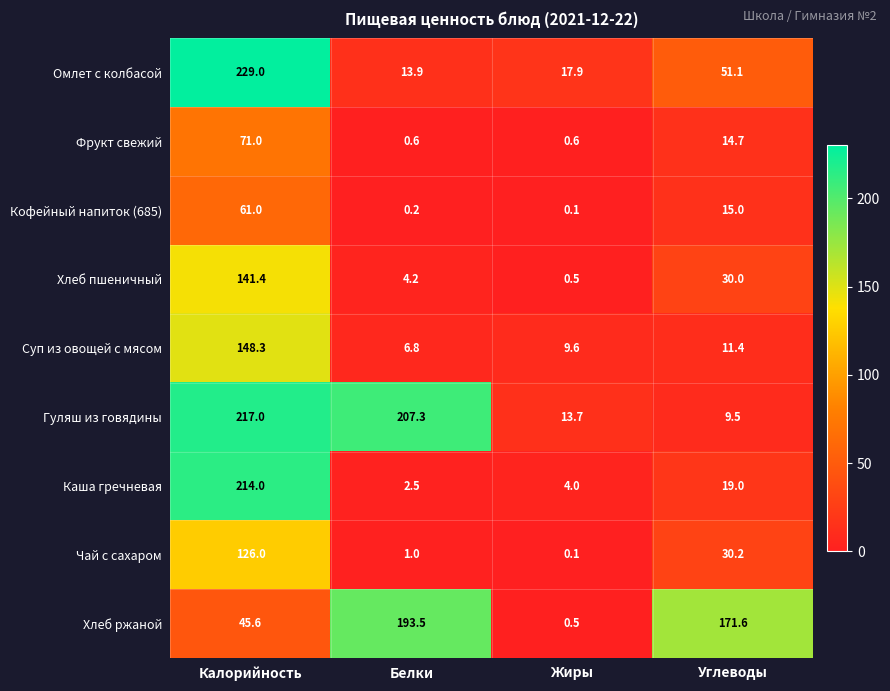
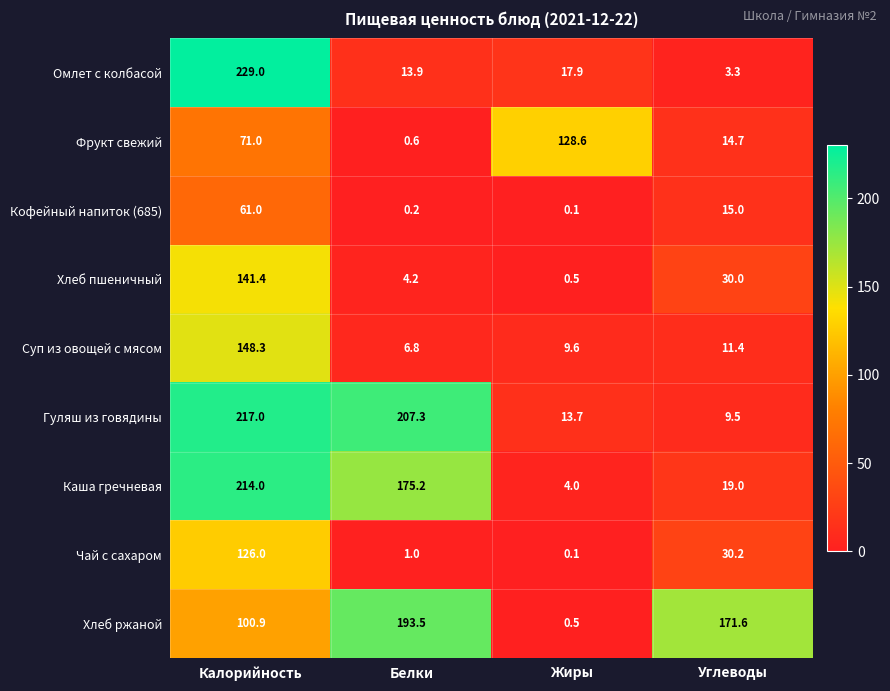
  {
    "Омлет с колбасой": {
      "Калорийность": 229.0,
      "Белки": 13.9,
      "Жиры": 17.9,
-     "Углеводы": 51.1
+     "Углеводы": 3.3
    },
    "Фрукт свежий": {
      "Калорийность": 71.0,
      "Белки": 0.6,
-     "Жиры": 0.6,
+     "Жиры": 128.6,
      "Углеводы": 14.7
    },
    "Кофейный напиток (685)": {
      "Калорийность": 61.0,
      "Белки": 0.2,
      "Жиры": 0.1,
      "Углеводы": 15.0
    },
    "Хлеб пшеничный": {
      "Калорийность": 141.4,
      "Белки": 4.2,
      "Жиры": 0.5,
      "Углеводы": 30.0
    },
    "Суп из овощей с мясом": {
      "Калорийность": 148.3,
      "Белки": 6.8,
      "Жиры": 9.6,
      "Углеводы": 11.4
    },
    "Гуляш из говядины": {
      "Калорийность": 217.0,
      "Белки": 207.3,
      "Жиры": 13.7,
      "Углеводы": 9.5
    },
    "Каша гречневая": {
      "Калорийность": 214.0,
-     "Белки": 2.5,
+     "Белки": 175.2,
      "Жиры": 4.0,
      "Углеводы": 19.0
    },
    "Чай с сахаром": {
      "Калорийность": 126.0,
      "Белки": 1.0,
      "Жиры": 0.1,
      "Углеводы": 30.2
    },
    "Хлеб ржаной": {
-     "Калорийность": 45.6,
+     "Калорийность": 100.9,
      "Белки": 193.5,
      "Жиры": 0.5,
      "Углеводы": 171.6
    }
  }
